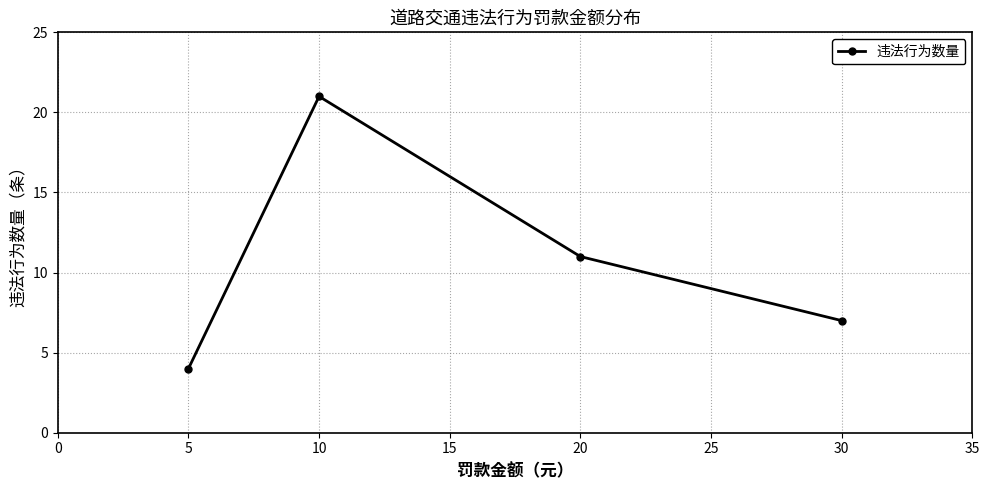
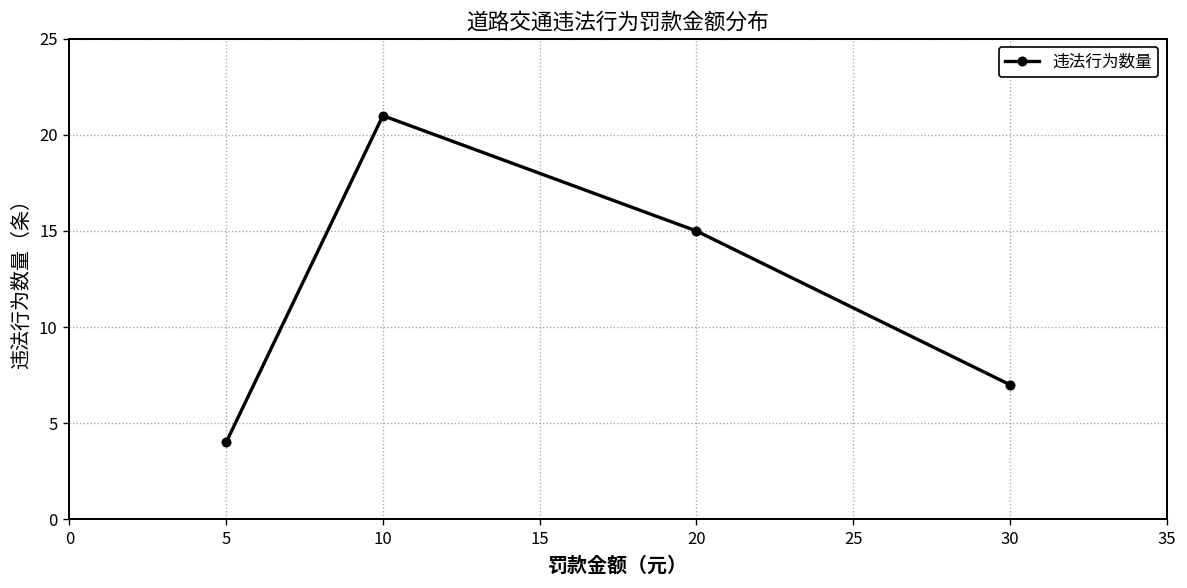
  {
    "5": 4,
    "10": 21,
-   "20": 11,
+   "20": 15,
    "30": 7
  }
